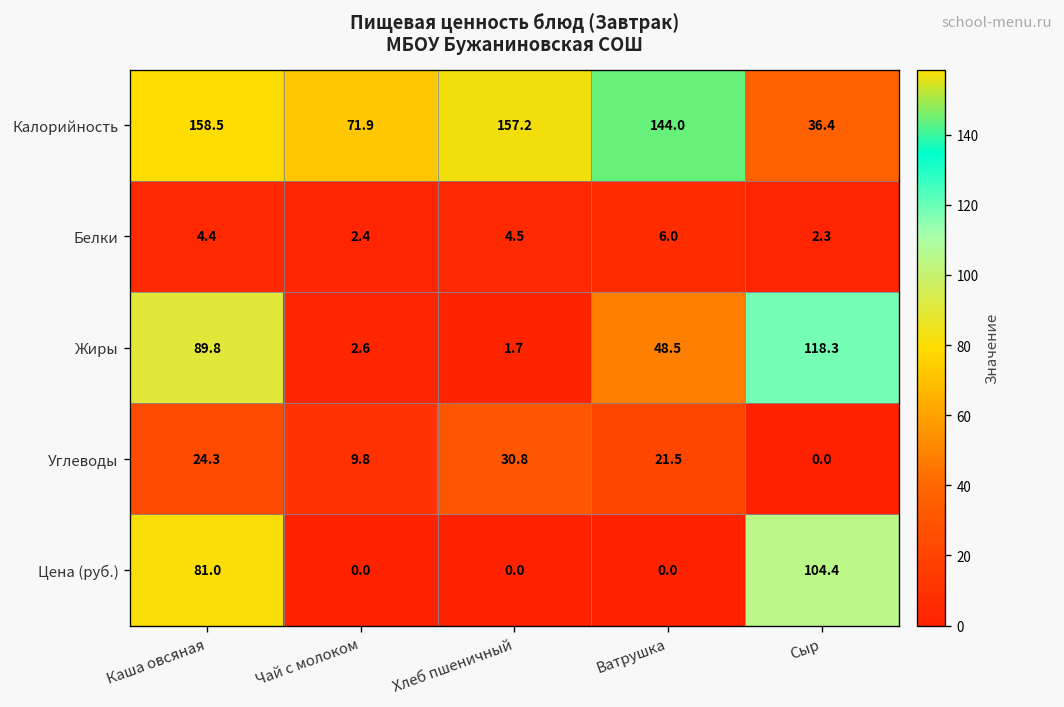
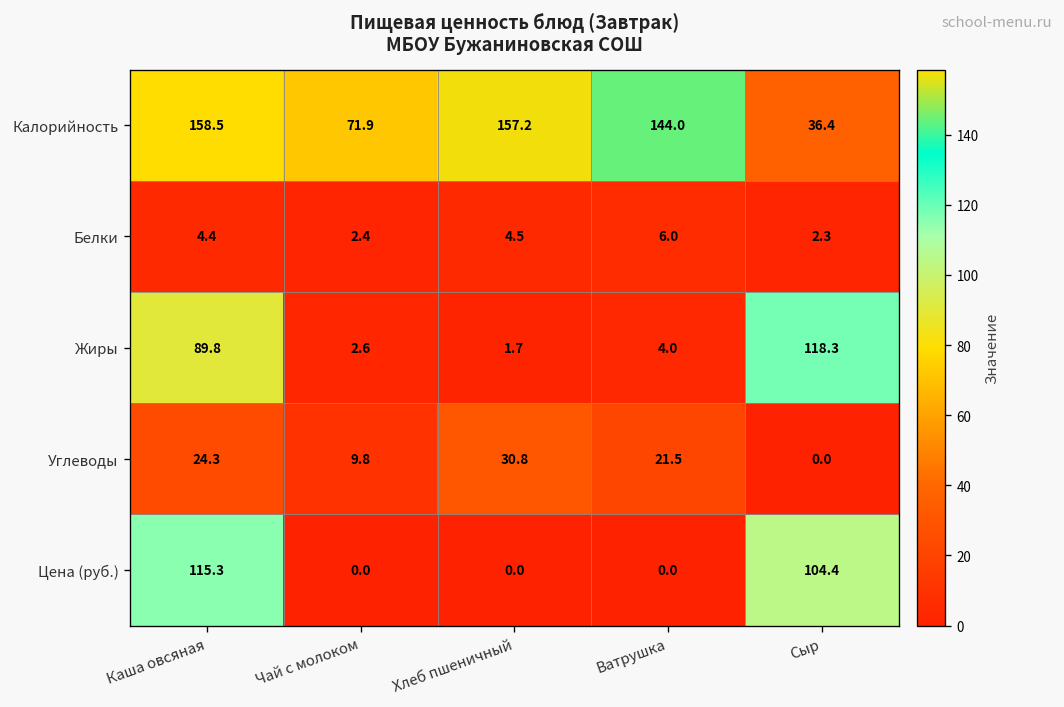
  {
    "Калорийность": {
      "Каша овсяная": 158.5,
      "Чай с молоком": 71.9,
      "Хлеб пшеничный": 157.2,
      "Ватрушка": 144.0,
      "Сыр": 36.4
    },
    "Белки": {
      "Каша овсяная": 4.4,
      "Чай с молоком": 2.4,
      "Хлеб пшеничный": 4.5,
      "Ватрушка": 6.0,
      "Сыр": 2.3
    },
    "Жиры": {
      "Каша овсяная": 89.8,
      "Чай с молоком": 2.6,
      "Хлеб пшеничный": 1.7,
-     "Ватрушка": 48.5,
+     "Ватрушка": 4.0,
      "Сыр": 118.3
    },
    "Углеводы": {
      "Каша овсяная": 24.3,
      "Чай с молоком": 9.8,
      "Хлеб пшеничный": 30.8,
      "Ватрушка": 21.5,
      "Сыр": 0.0
    },
    "Цена (руб.)": {
-     "Каша овсяная": 81.0,
+     "Каша овсяная": 115.3,
      "Чай с молоком": 0.0,
      "Хлеб пшеничный": 0.0,
      "Ватрушка": 0.0,
      "Сыр": 104.4
    }
  }
